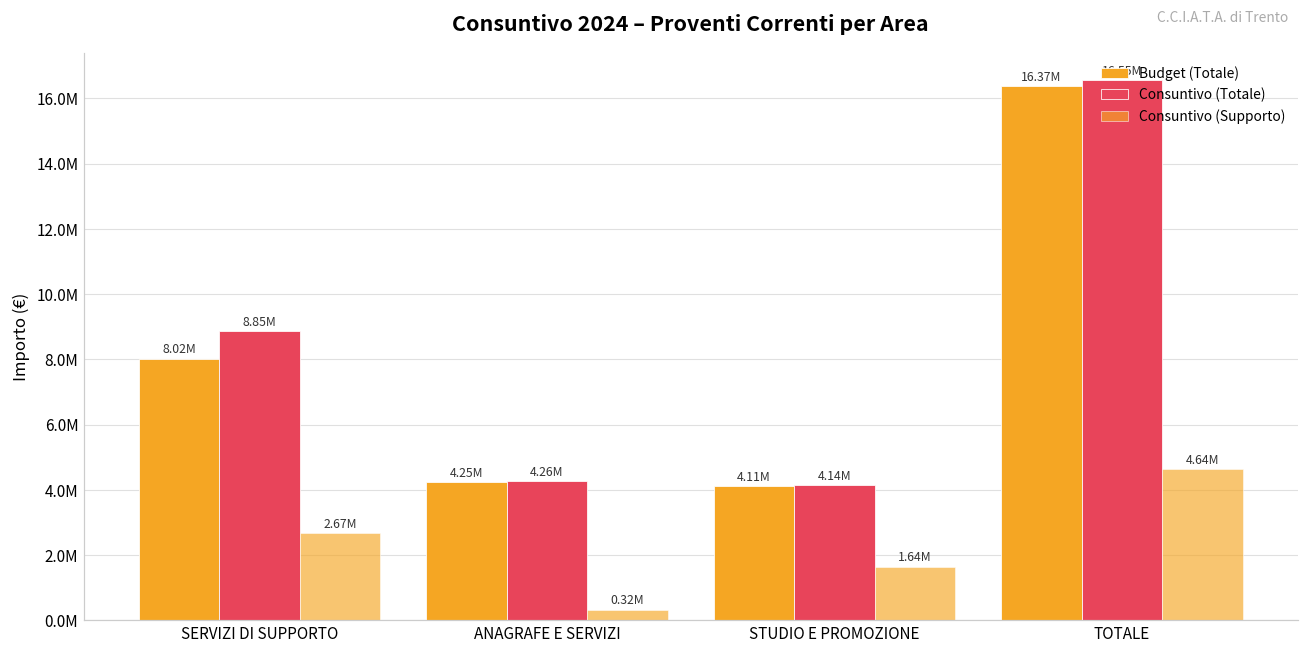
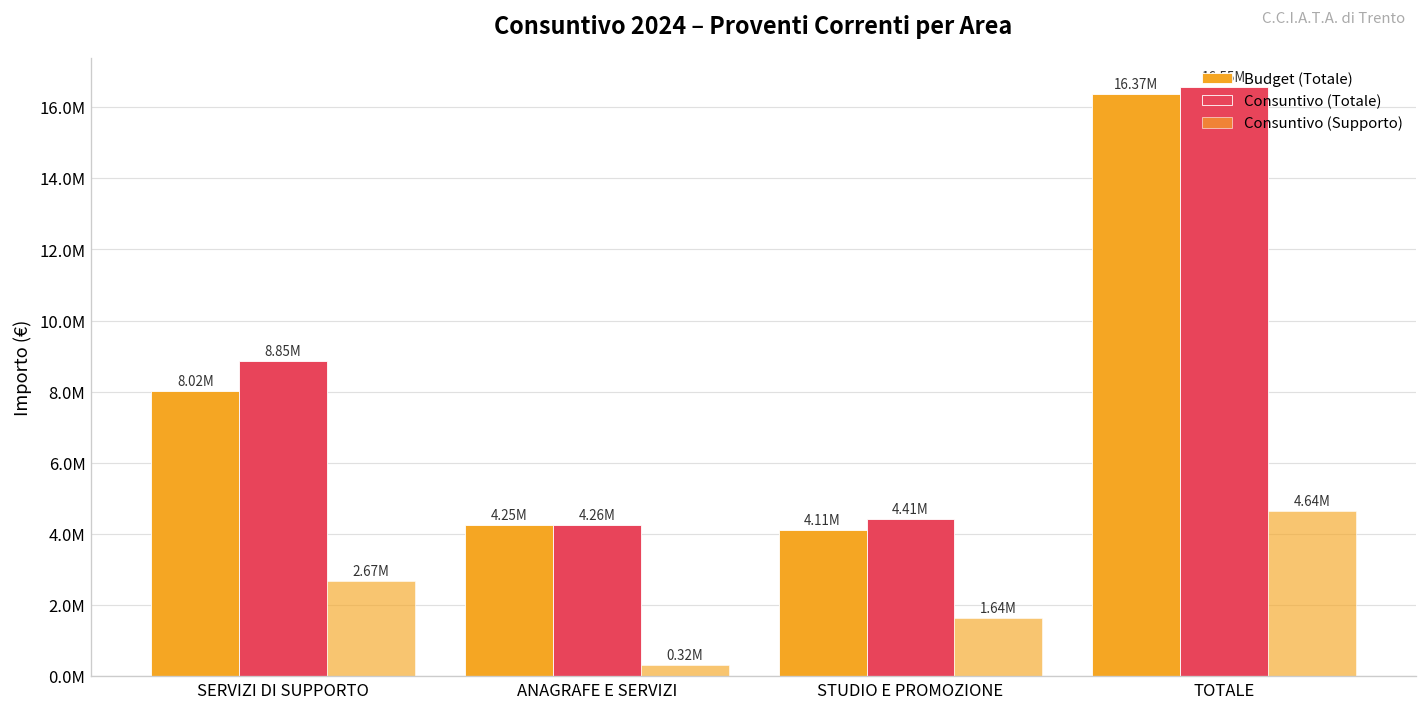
  {
    "Consuntivo (Totale)": {
      "SERVIZI DI SUPPORTO": "8.85M",
      "ANAGRAFE E SERVIZI": "4.26M",
-     "STUDIO E PROMOZIONE": "4.14M",
+     "STUDIO E PROMOZIONE": "4.41M",
      "TOTALE": "16.55M"
    }
  }
